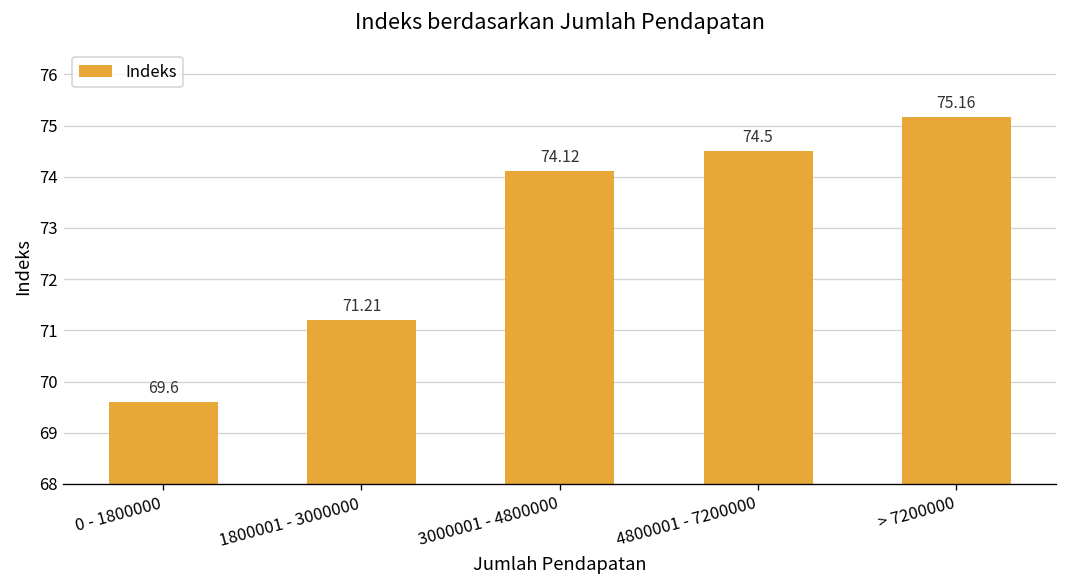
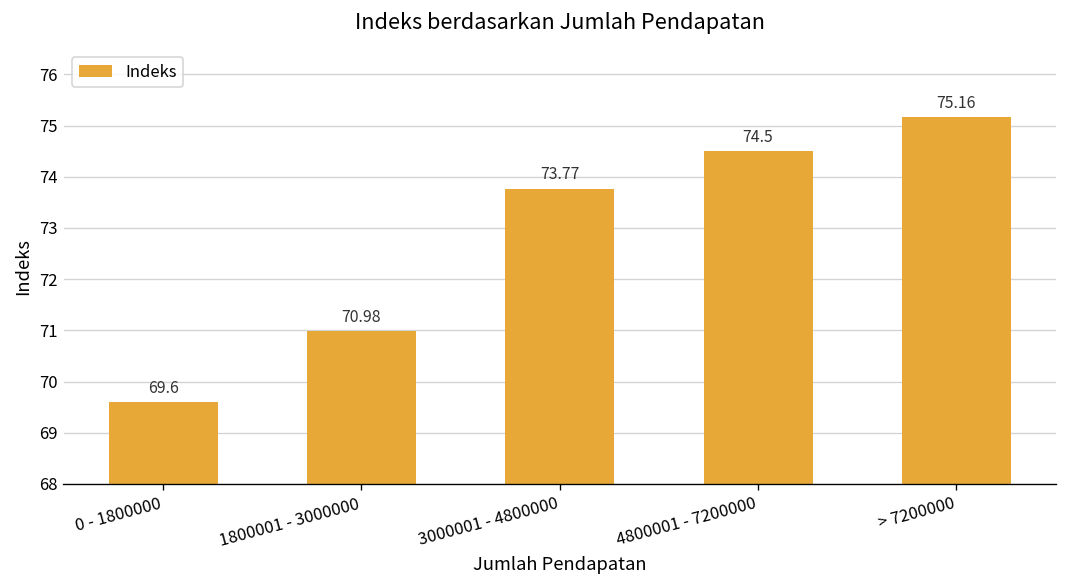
  {
    "0 - 1800000": 69.6,
-   "1800001 - 3000000": 71.21,
-   "3000001 - 4800000": 74.12,
+   "1800001 - 3000000": 70.98,
+   "3000001 - 4800000": 73.77,
    "4800001 - 7200000": 74.5,
    "> 7200000": 75.16
  }
